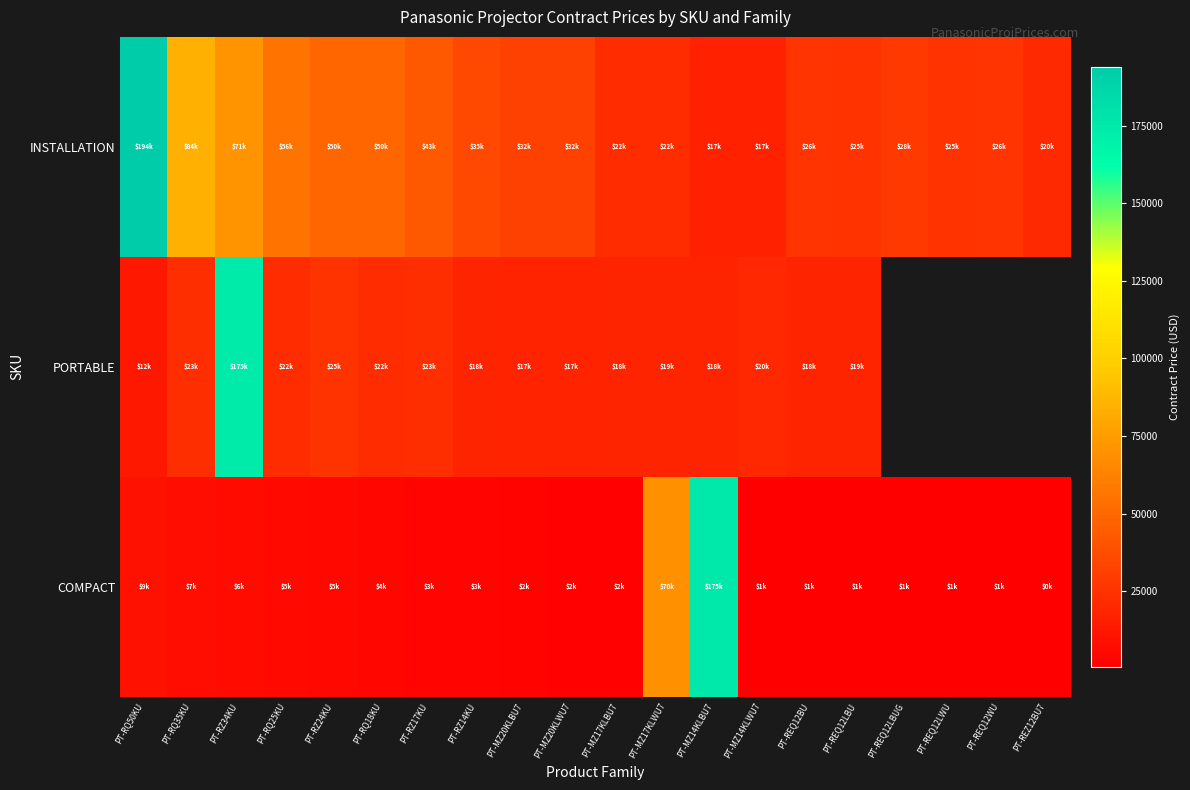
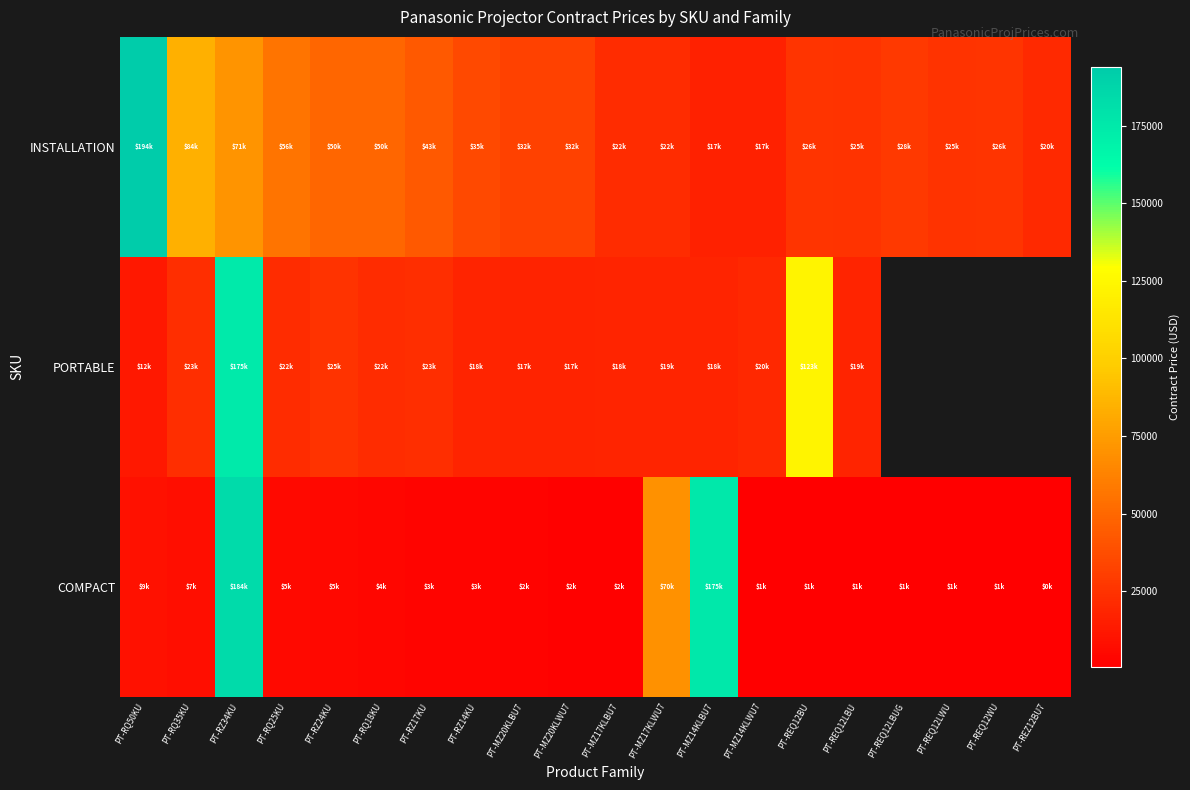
  {
    "INSTALLATION": {
      "PT-RQ50KU": "$194k",
      "PT-RQ35KU": "$84k",
      "PT-RZ34KU": "$71k",
      "PT-RQ25KU": "$56k",
      "PT-RZ24KU": "$50k",
      "PT-RQ18KU": "$50k",
      "PT-RZ17KU": "$43k",
      "PT-RZ14KU": "$35k",
      "PT-MZ20KLBU7": "$32k",
      "PT-MZ20KLWU7": "$32k",
      "PT-MZ17KLBU7": "$22k",
      "PT-MZ17KLWU7": "$22k",
      "PT-MZ14KLBU7": "$17k",
      "PT-MZ14KLWU7": "$17k",
      "PT-REQ12BU": "$26k",
      "PT-REQ12LBU": "$25k",
      "PT-REQ12LBUG": "$28k",
      "PT-REQ12LWU": "$25k",
      "PT-REQ12WU": "$26k",
      "PT-REZ12BU7": "$20k"
    },
    "PORTABLE": {
      "PT-RQ50KU": "$12k",
      "PT-RQ35KU": "$23k",
      "PT-RZ34KU": "$175k",
      "PT-RQ25KU": "$22k",
      "PT-RZ24KU": "$25k",
      "PT-RQ18KU": "$22k",
      "PT-RZ17KU": "$23k",
      "PT-RZ14KU": "$18k",
      "PT-MZ20KLBU7": "$17k",
      "PT-MZ20KLWU7": "$17k",
      "PT-MZ17KLBU7": "$18k",
      "PT-MZ17KLWU7": "$19k",
      "PT-MZ14KLBU7": "$18k",
      "PT-MZ14KLWU7": "$20k",
-     "PT-REQ12BU": "$18k",
+     "PT-REQ12BU": "$123k",
      "PT-REQ12LBU": "$19k"
    },
    "COMPACT": {
      "PT-RQ50KU": "$9k",
      "PT-RQ35KU": "$7k",
-     "PT-RZ34KU": "$6k",
+     "PT-RZ34KU": "$184k",
      "PT-RQ25KU": "$5k",
      "PT-RZ24KU": "$5k",
      "PT-RQ18KU": "$4k",
      "PT-RZ17KU": "$3k",
      "PT-RZ14KU": "$3k",
      "PT-MZ20KLBU7": "$2k",
      "PT-MZ20KLWU7": "$2k",
      "PT-MZ17KLBU7": "$2k",
      "PT-MZ17KLWU7": "$70k",
      "PT-MZ14KLBU7": "$175k",
      "PT-MZ14KLWU7": "$1k",
      "PT-REQ12BU": "$1k",
      "PT-REQ12LBU": "$1k",
      "PT-REQ12LBUG": "$1k",
      "PT-REQ12LWU": "$1k",
      "PT-REQ12WU": "$1k",
      "PT-REZ12BU7": "$0k"
    }
  }
